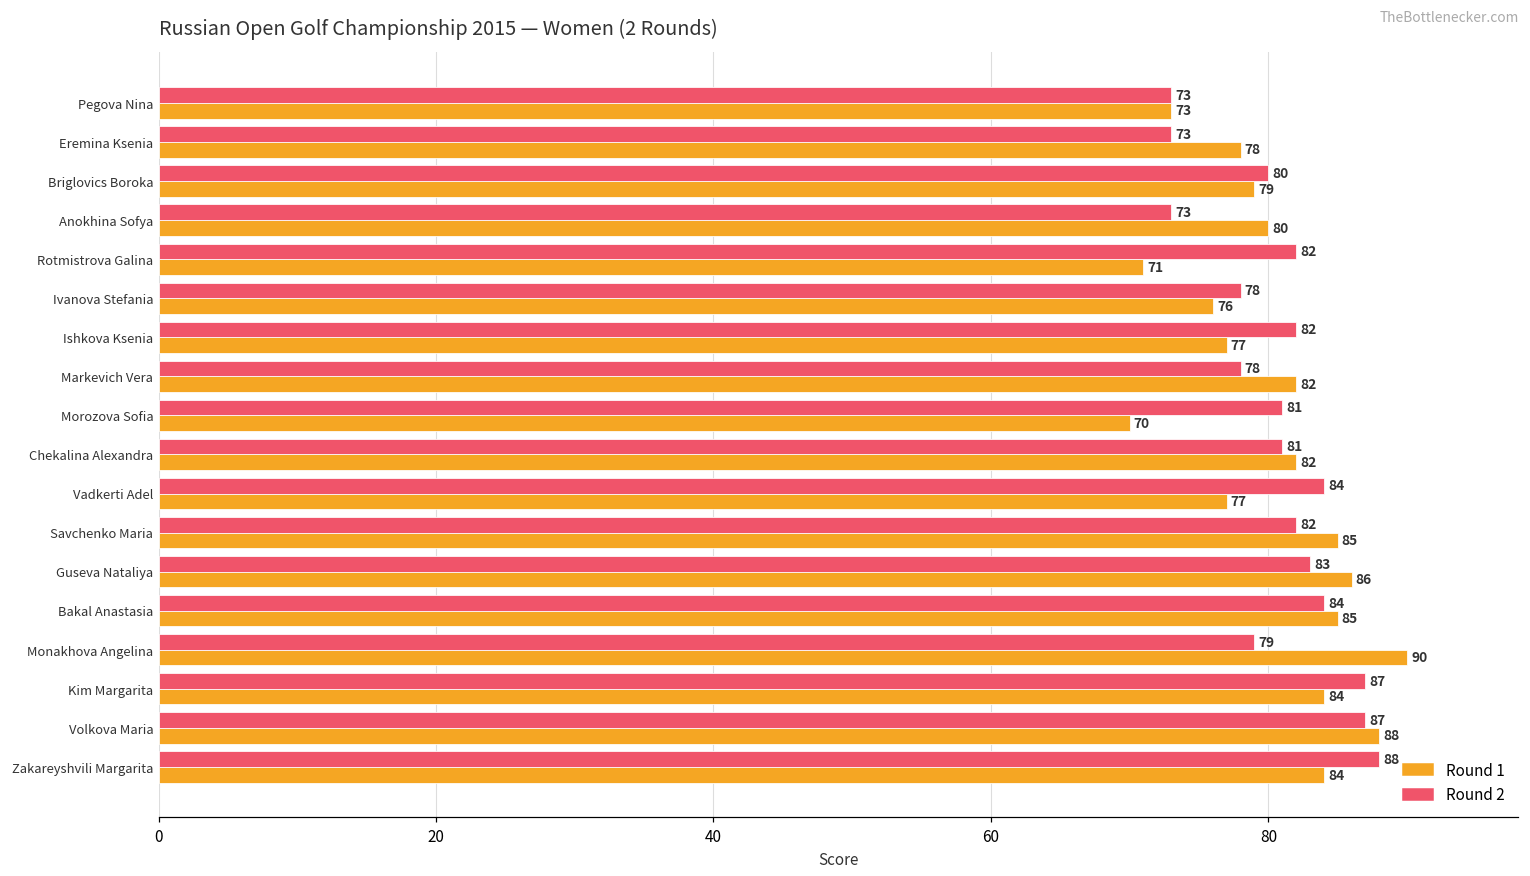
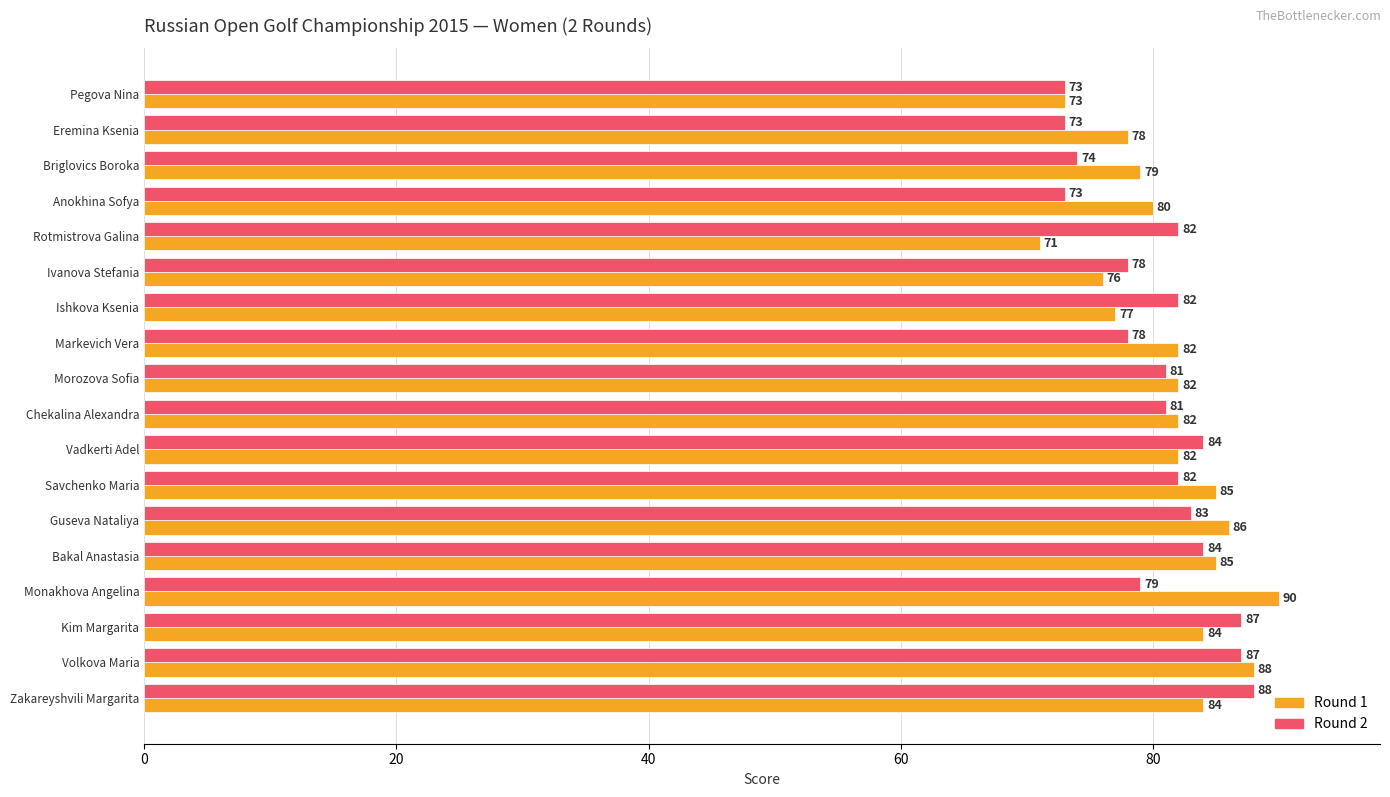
  {
    "Round 1": {
      "Pegova Nina": 73,
      "Eremina Ksenia": 78,
      "Briglovics Boroka": 79,
      "Anokhina Sofya": 80,
      "Rotmistrova Galina": 71,
      "Ivanova Stefania": 76,
      "Ishkova Ksenia": 77,
      "Markevich Vera": 82,
-     "Morozova Sofia": 70,
+     "Morozova Sofia": 82,
      "Chekalina Alexandra": 82,
-     "Vadkerti Adel": 77,
+     "Vadkerti Adel": 82,
      "Savchenko Maria": 85,
      "Guseva Nataliya": 86,
      "Bakal Anastasia": 85,
      "Monakhova Angelina": 90,
      "Kim Margarita": 84,
      "Volkova Maria": 88,
      "Zakareyshvili Margarita": 84
    },
    "Round 2": {
      "Pegova Nina": 73,
      "Eremina Ksenia": 73,
-     "Briglovics Boroka": 80,
+     "Briglovics Boroka": 74,
      "Anokhina Sofya": 73,
      "Rotmistrova Galina": 82,
      "Ivanova Stefania": 78,
      "Ishkova Ksenia": 82,
      "Markevich Vera": 78,
      "Morozova Sofia": 81,
      "Chekalina Alexandra": 81,
      "Vadkerti Adel": 84,
      "Savchenko Maria": 82,
      "Guseva Nataliya": 83,
      "Bakal Anastasia": 84,
      "Monakhova Angelina": 79,
      "Kim Margarita": 87,
      "Volkova Maria": 87,
      "Zakareyshvili Margarita": 88
    }
  }
